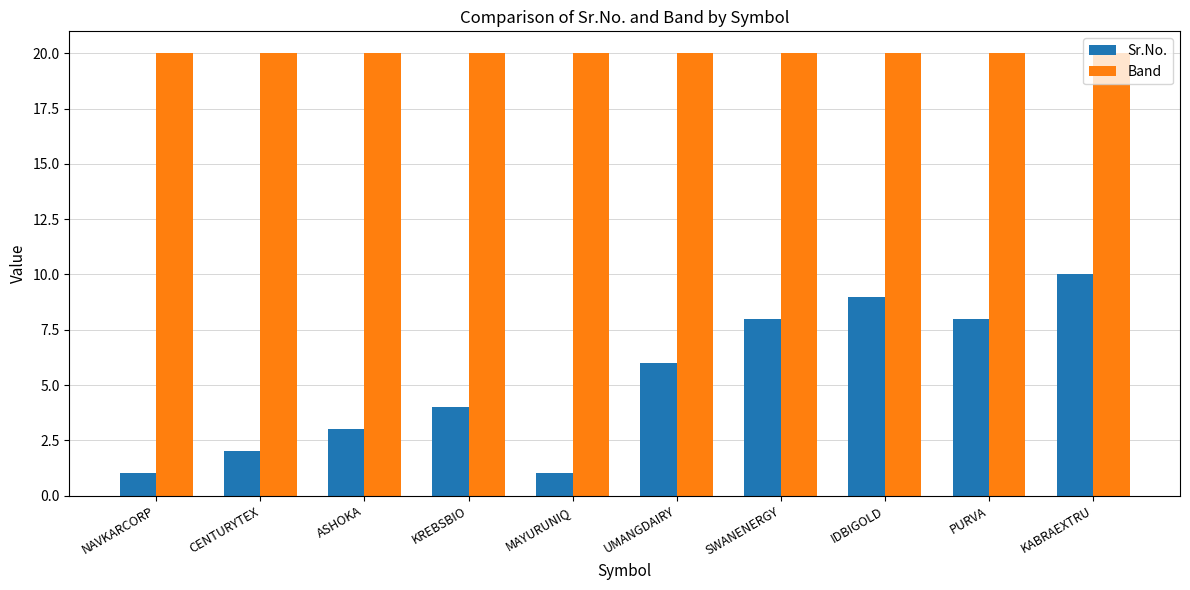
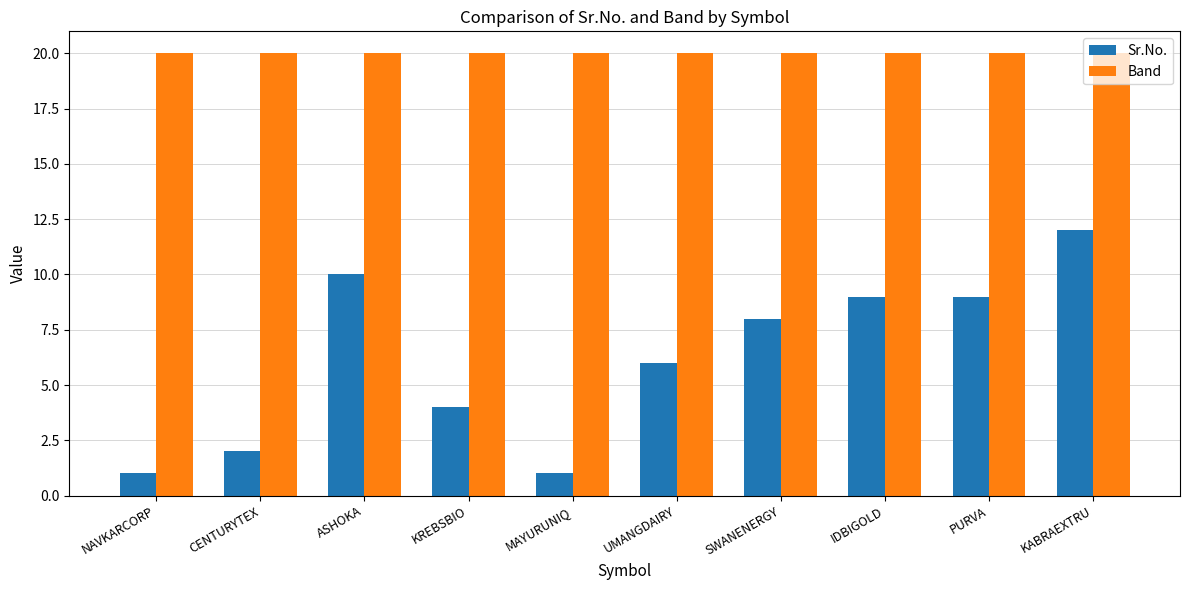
  {
    "Sr.No.": {
      "NAVKARCORP": 1,
      "CENTURYTEX": 2,
-     "ASHOKA": 3,
+     "ASHOKA": 10,
      "KREBSBIO": 4,
      "MAYURUNIQ": 1,
      "UMANGDAIRY": 6,
      "SWANENERGY": 8,
      "IDBIGOLD": 9,
-     "PURVA": 8,
-     "KABRAEXTRU": 10
+     "PURVA": 9,
+     "KABRAEXTRU": 12
    },
    "Band": {
      "NAVKARCORP": 20,
      "CENTURYTEX": 20,
      "ASHOKA": 20,
      "KREBSBIO": 20,
      "MAYURUNIQ": 20,
      "UMANGDAIRY": 20,
      "SWANENERGY": 20,
      "IDBIGOLD": 20,
      "PURVA": 20
    }
  }
